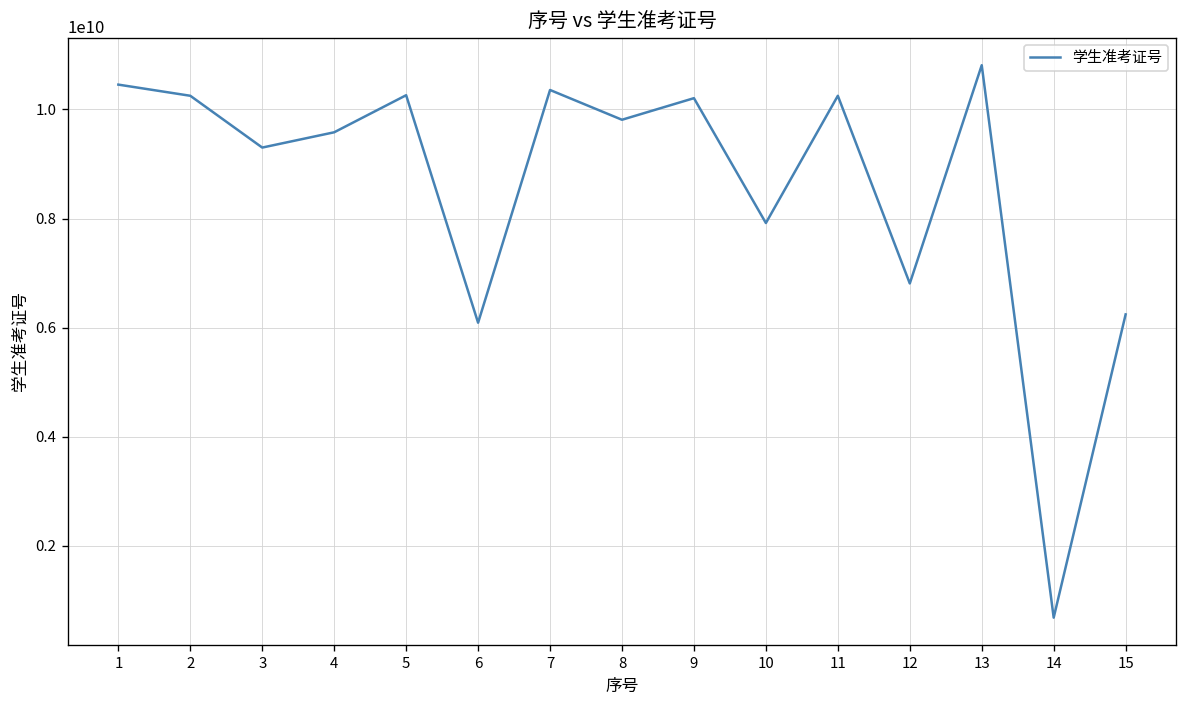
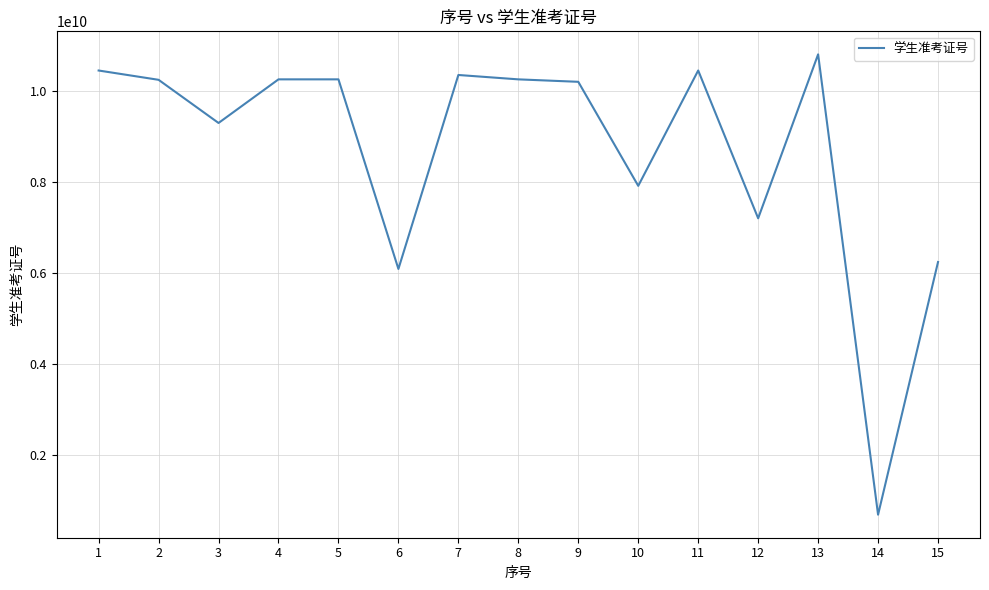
  {
    "1": 10500000000,
    "2": 10300000000,
    "3": 9300000000,
-   "4": 9600000000,
+   "4": 10300000000,
    "5": 10300000000,
    "6": 6100000000,
    "7": 10400000000,
-   "8": 9800000000,
+   "8": 10300000000,
    "9": 10200000000,
    "10": 7900000000,
-   "11": 10300000000,
-   "12": 6800000000,
+   "11": 10500000000,
+   "12": 7200000000,
    "13": 10800000000,
    "14": 700000000,
    "15": 6200000000
  }
